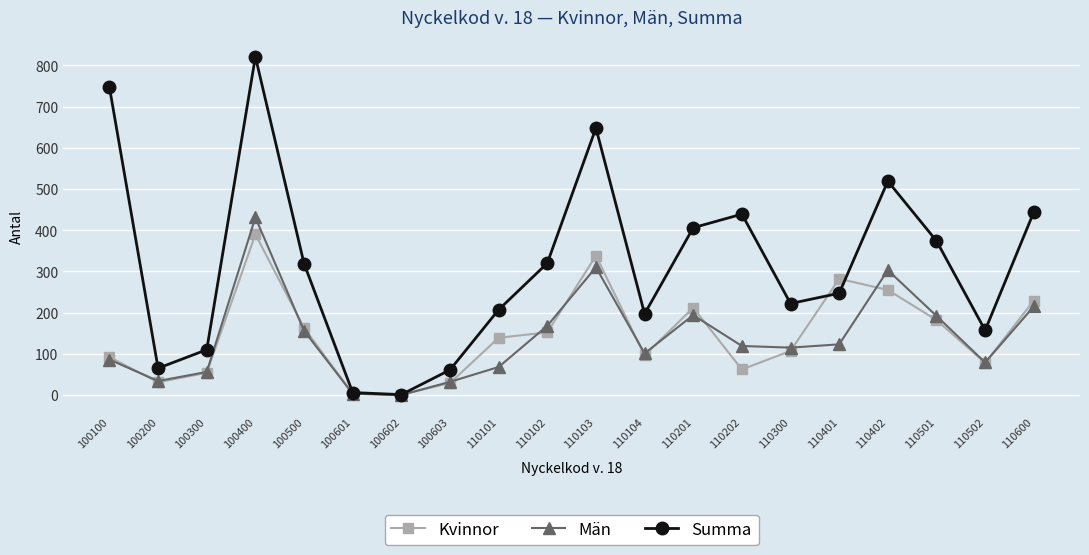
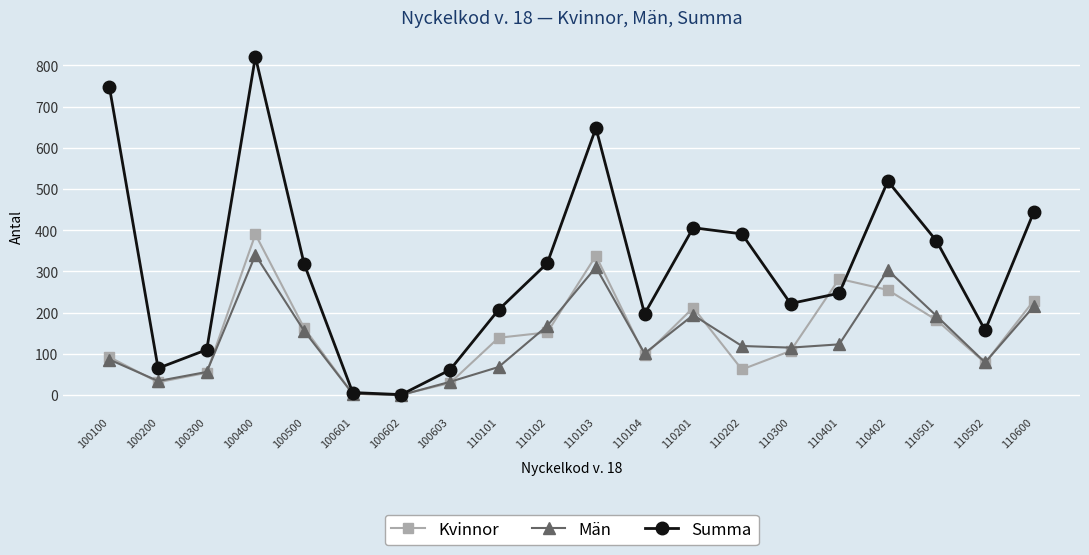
  {
    "Kvinnor": {
      "100400": 390,
      "100500": 160,
      "110101": 140,
      "110102": 150,
      "110103": 340,
      "110201": 210,
      "110202": 60,
      "110300": 110,
      "110401": 280,
      "110402": 260,
      "110501": 180,
      "110600": 230
    },
    "Män": {
-     "100400": 430,
+     "100400": 340,
      "100500": 160,
      "110101": 70,
      "110102": 170,
      "110103": 310,
      "110201": 190,
      "110202": 120,
      "110300": 120,
      "110401": 120,
      "110402": 300,
      "110501": 190,
      "110600": 220
    },
    "Summa": {
      "100100": 750,
      "100200": 70,
      "100300": 110,
      "100400": 820,
      "100500": 320,
      "100603": 60,
      "110101": 210,
      "110102": 320,
      "110103": 650,
      "110104": 200,
      "110201": 410,
-     "110202": 440,
+     "110202": 390,
      "110300": 220,
      "110401": 250,
      "110402": 520,
      "110501": 370,
      "110502": 160,
      "110600": 440
    }
  }
